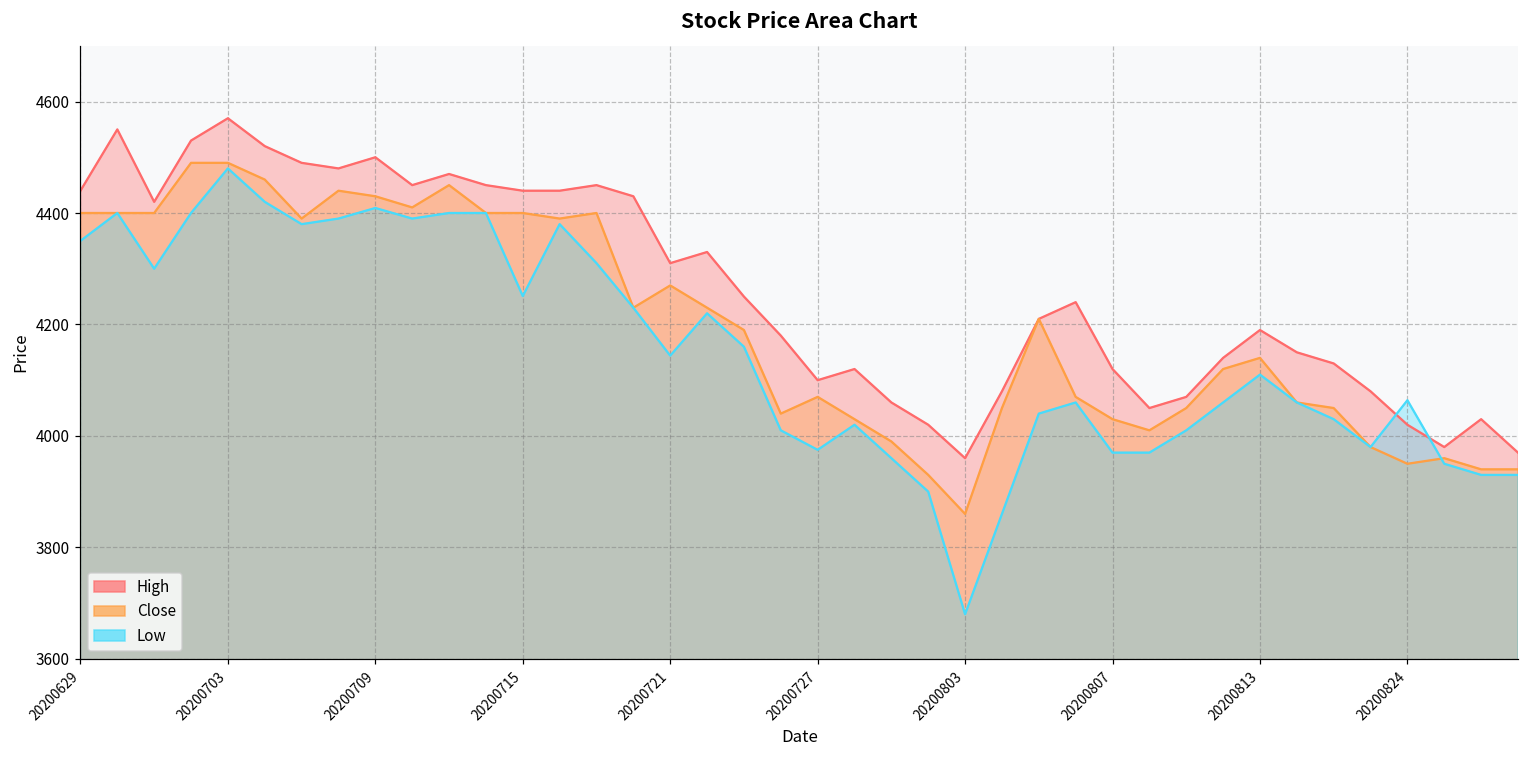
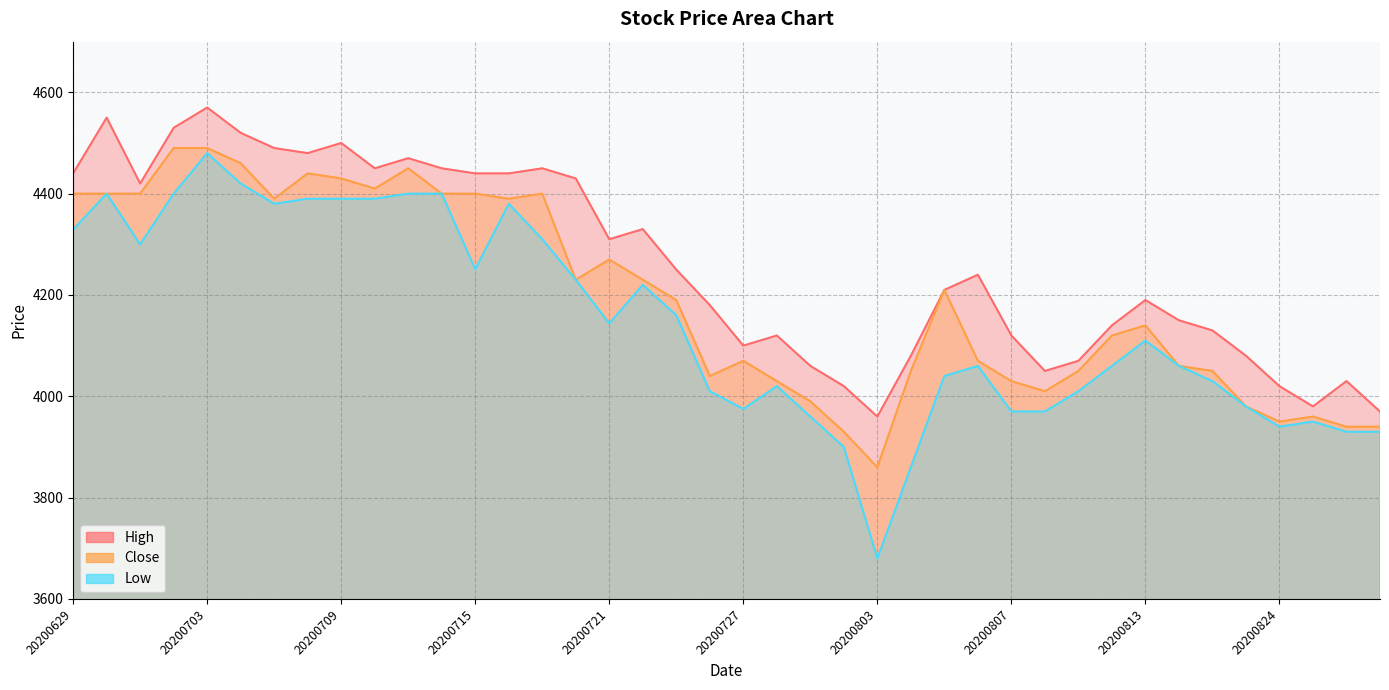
  {
    "Low": {
-     "20200629": 4350,
+     "20200629": 4330,
      "20200703": 4480,
-     "20200709": 4410,
+     "20200709": 4390,
      "20200715": 4250,
      "20200721": 4140,
      "20200727": 3980,
      "20200803": 3680,
      "20200807": 3970,
      "20200813": 4110,
-     "20200824": 4060
+     "20200824": 3940
    }
  }
